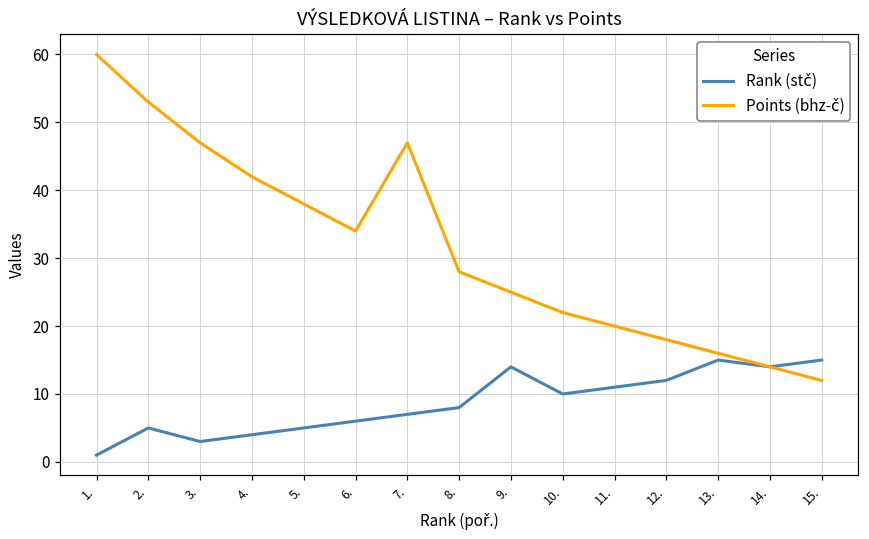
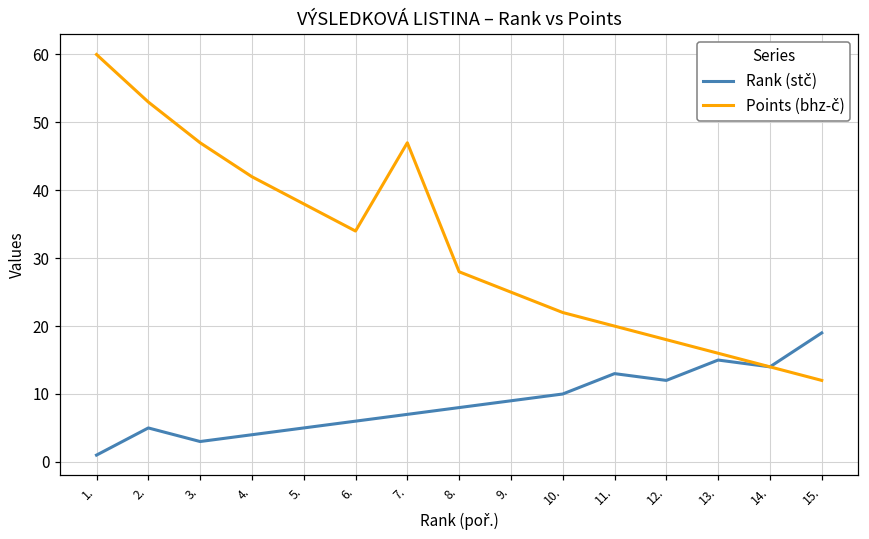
  {
    "Rank (stč)": {
      "1.": 1,
      "2.": 5,
      "3.": 3,
      "4.": 4,
      "5.": 5,
      "6.": 6,
      "7.": 7,
      "8.": 8,
-     "9.": 14,
+     "9.": 9,
      "10.": 10,
-     "11.": 11,
+     "11.": 13,
      "12.": 12,
      "13.": 15,
-     "15.": 15
+     "15.": 19
    },
    "Points (bhz-č)": {
      "1.": 60,
      "2.": 53,
      "3.": 47,
      "4.": 42,
      "5.": 38,
      "6.": 34,
      "7.": 47,
      "8.": 28,
      "9.": 25,
      "10.": 22,
      "11.": 20,
      "12.": 18,
      "13.": 16,
      "15.": 12
    }
  }
